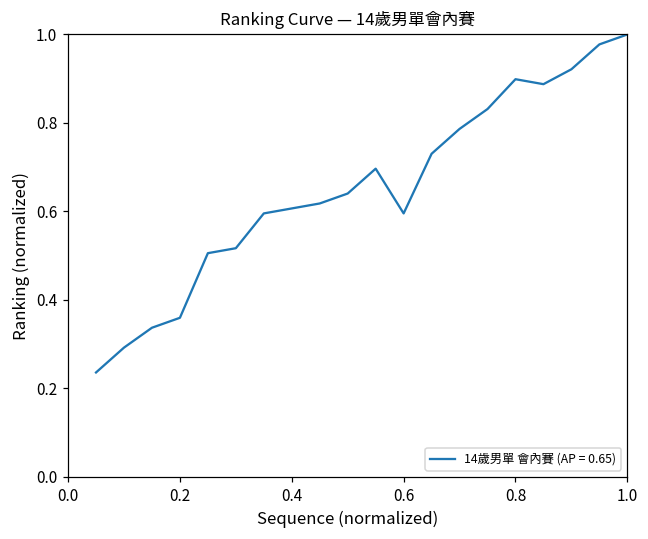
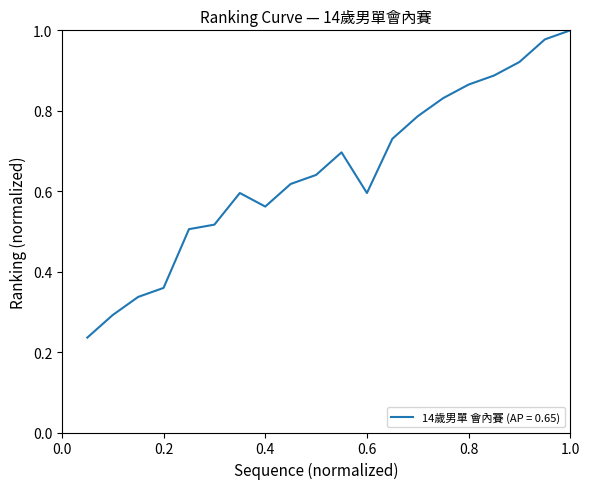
  {
    "0.2": 0.36,
-   "0.4": 0.61,
+   "0.4": 0.56,
    "0.6": 0.60,
-   "0.8": 0.90,
+   "0.8": 0.87,
    "1.0": 1.00
  }
